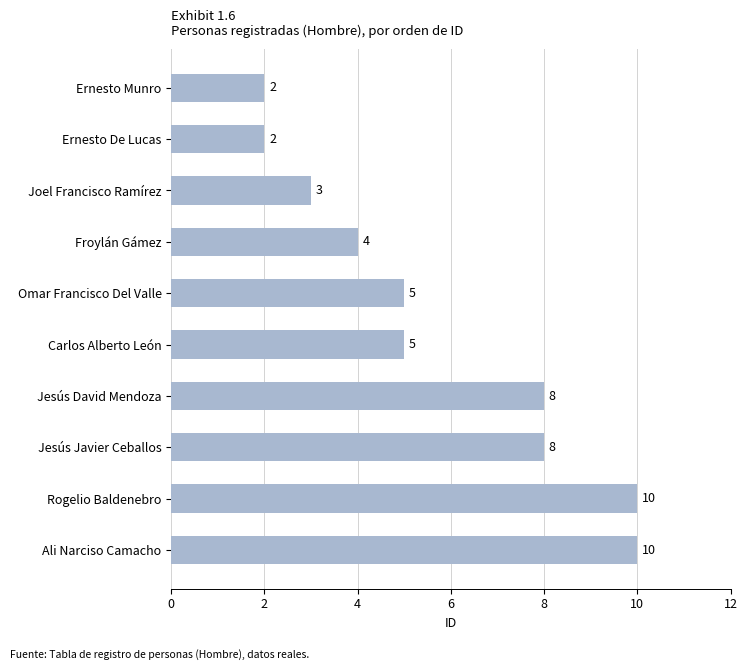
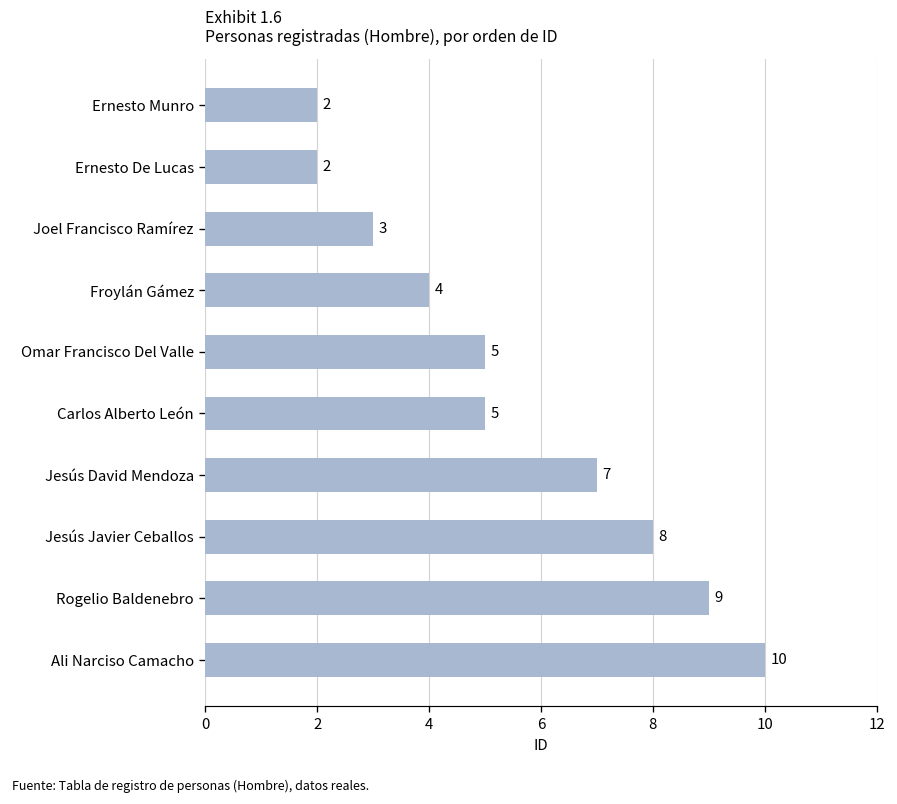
  {
    "Ernesto Munro": 2,
    "Ernesto De Lucas": 2,
    "Joel Francisco Ramírez": 3,
    "Froylán Gámez": 4,
    "Omar Francisco Del Valle": 5,
    "Carlos Alberto León": 5,
-   "Jesús David Mendoza": 8,
+   "Jesús David Mendoza": 7,
    "Jesús Javier Ceballos": 8,
-   "Rogelio Baldenebro": 10,
+   "Rogelio Baldenebro": 9,
    "Ali Narciso Camacho": 10
  }
